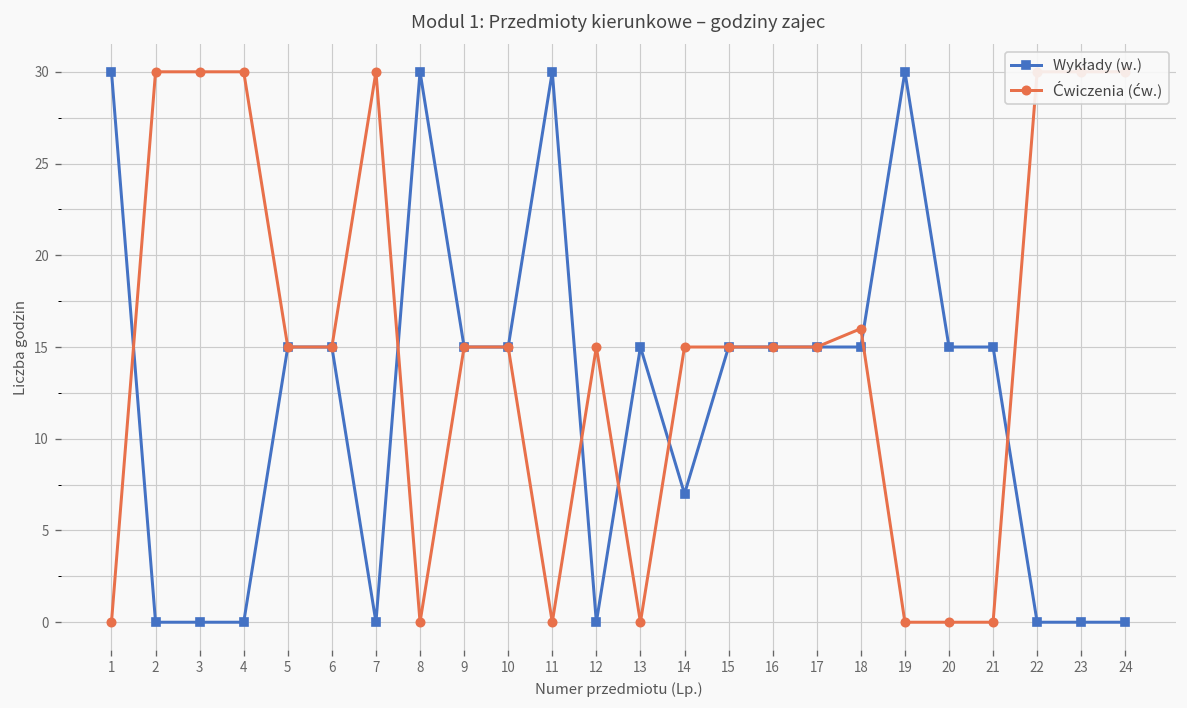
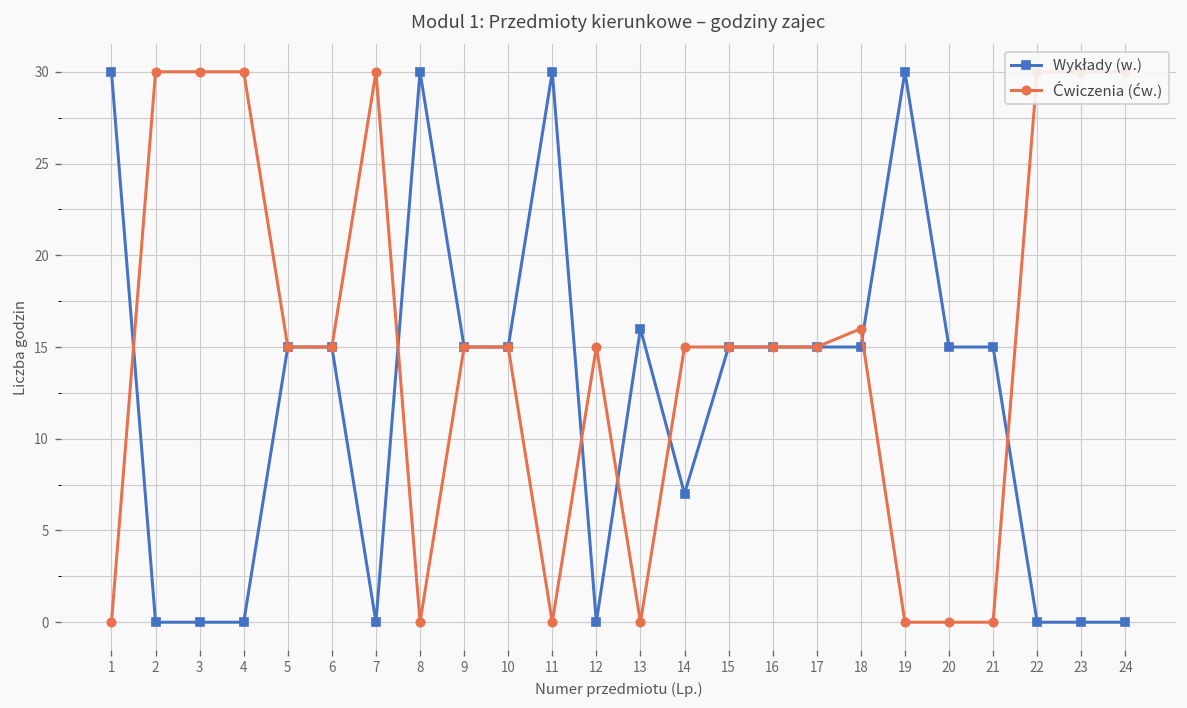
  {
    "Wykłady (w.)": {
      "1": 30,
      "2": 0,
      "3": 0,
      "4": 0,
      "7": 0,
      "8": 30,
      "11": 30,
      "12": 0,
-     "13": 15,
+     "13": 16,
      "14": 7,
      "18": 15,
      "19": 30,
      "20": 15,
      "21": 15,
      "22": 0,
      "23": 0,
      "24": 0
    },
    "Ćwiczenia (ćw.)": {
      "1": 0,
      "2": 30,
      "3": 30,
      "4": 30,
      "7": 30,
      "8": 0,
      "11": 0,
      "12": 15,
      "13": 0,
      "14": 15,
      "18": 16,
      "19": 0,
      "20": 0,
      "21": 0
    }
  }
